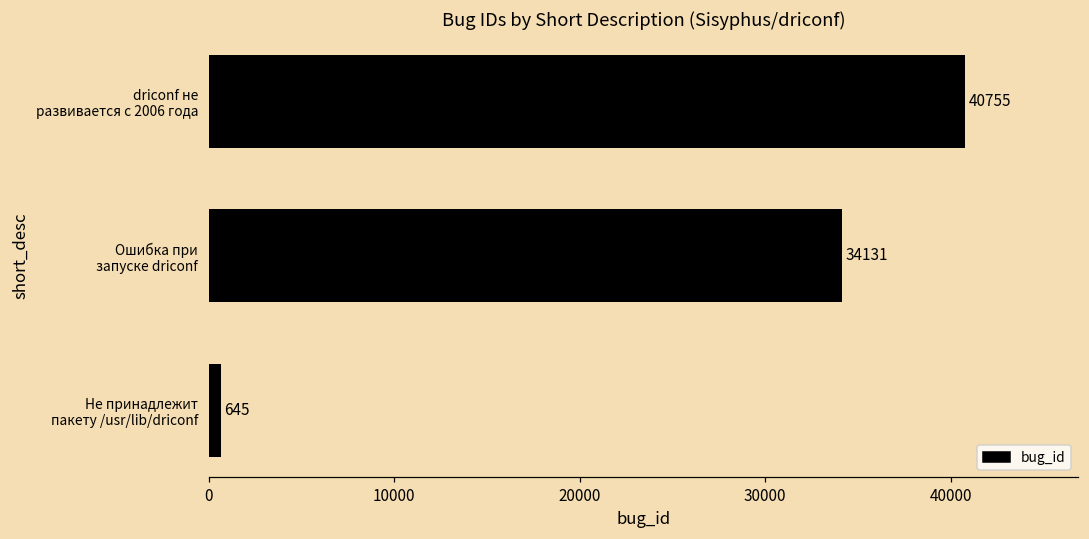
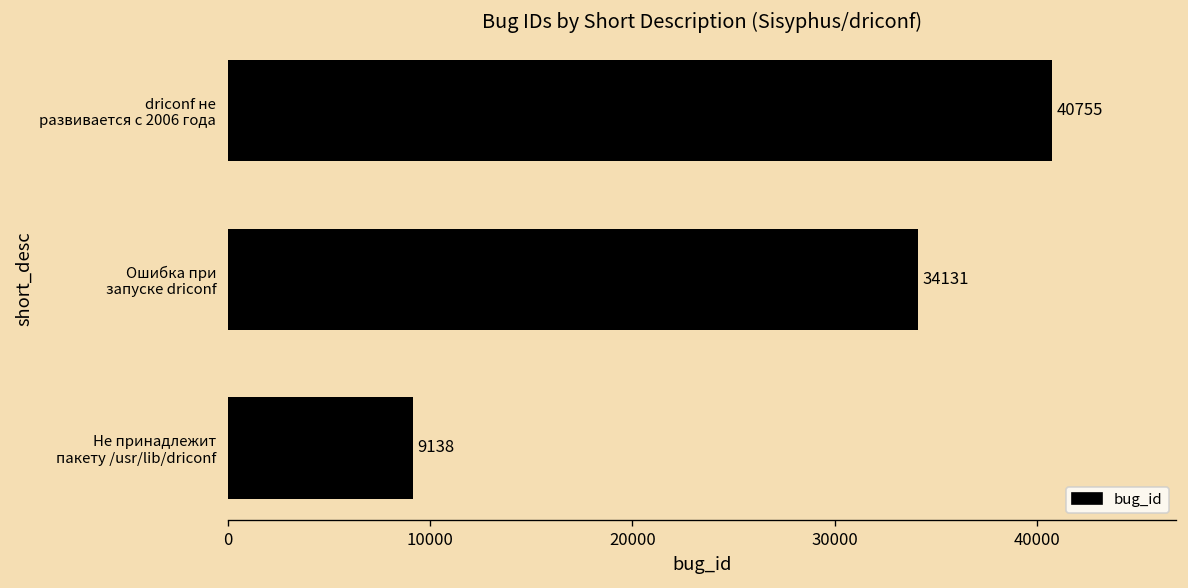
  {
    "driconf не развивается с 2006 года": 40755,
    "Ошибка при запуске driconf": 34131,
-   "Не принадлежит пакету /usr/lib/driconf": 645
+   "Не принадлежит пакету /usr/lib/driconf": 9138
  }
